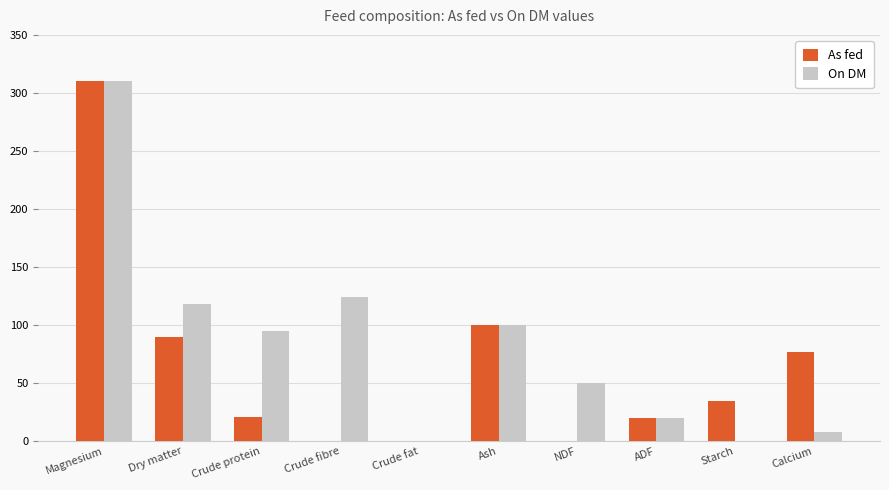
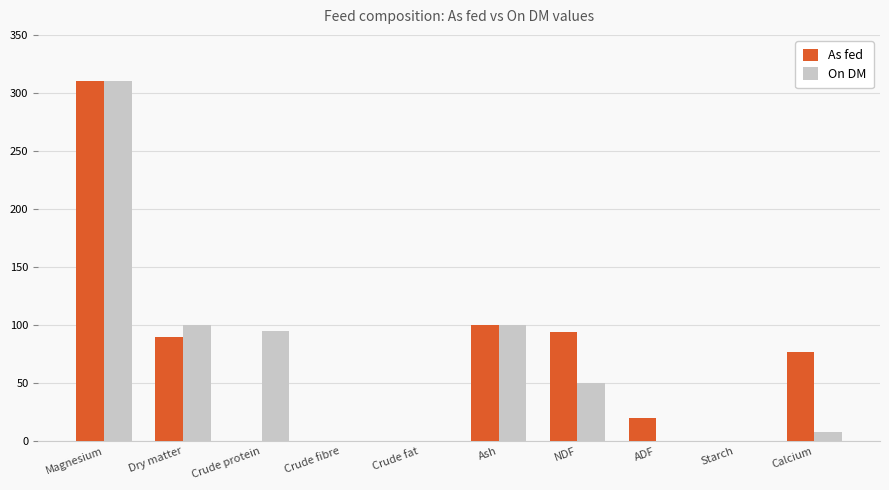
  {
    "As fed": {
      "Magnesium": 310,
      "Dry matter": 90,
-     "Crude protein": 21,
+     "Crude protein": 0,
      "Crude fibre": 0,
      "Crude fat": 0,
      "Ash": 100,
-     "NDF": 0,
+     "NDF": 94,
      "ADF": 20,
-     "Starch": 35,
+     "Starch": 0,
      "Calcium": 77
    },
    "On DM": {
      "Magnesium": 310,
-     "Dry matter": 118,
+     "Dry matter": 100,
      "Crude protein": 95,
-     "Crude fibre": 124,
+     "Crude fibre": 0,
      "Crude fat": 0,
      "Ash": 100,
      "NDF": 50,
-     "ADF": 20,
+     "ADF": 0,
      "Starch": 0,
      "Calcium": 8
    }
  }
